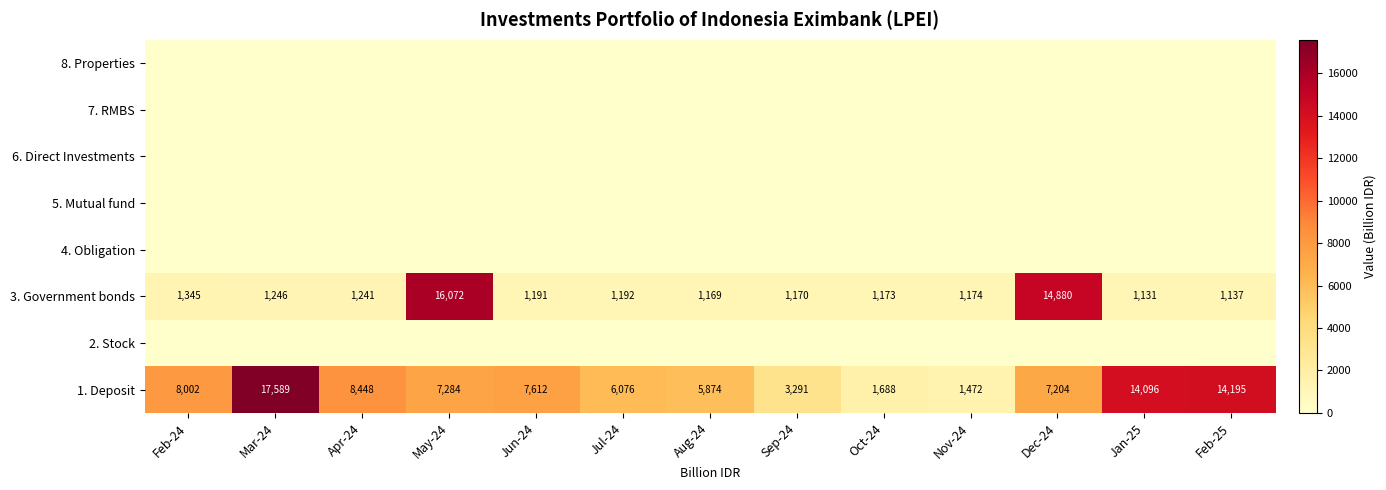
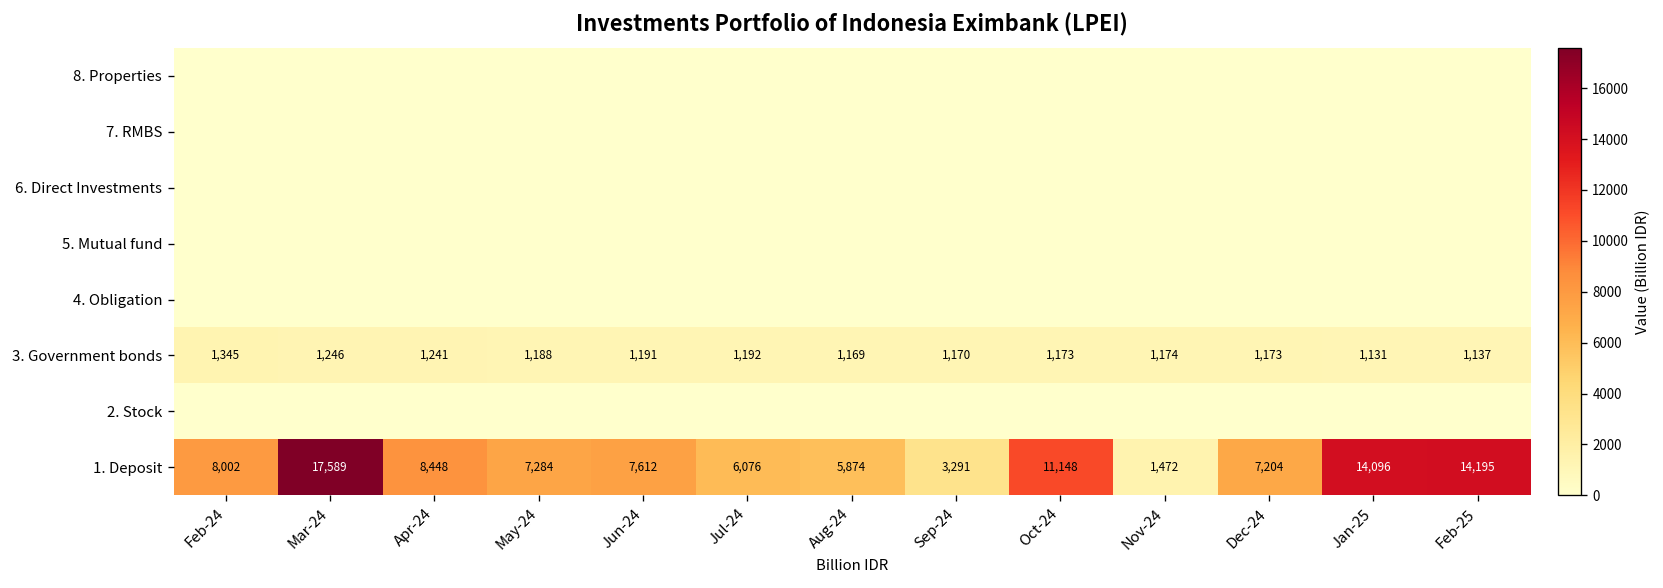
  {
    "3. Government bonds": {
      "Feb-24": "1,345",
      "Mar-24": "1,246",
      "Apr-24": "1,241",
-     "May-24": "16,072",
+     "May-24": "1,188",
      "Jun-24": "1,191",
      "Jul-24": "1,192",
      "Aug-24": "1,169",
      "Sep-24": "1,170",
      "Oct-24": "1,173",
      "Nov-24": "1,174",
-     "Dec-24": "14,880",
+     "Dec-24": "1,173",
      "Jan-25": "1,131",
      "Feb-25": "1,137"
    },
    "1. Deposit": {
      "Feb-24": "8,002",
      "Mar-24": "17,589",
      "Apr-24": "8,448",
      "May-24": "7,284",
      "Jun-24": "7,612",
      "Jul-24": "6,076",
      "Aug-24": "5,874",
      "Sep-24": "3,291",
-     "Oct-24": "1,688",
+     "Oct-24": "11,148",
      "Nov-24": "1,472",
      "Dec-24": "7,204",
      "Jan-25": "14,096",
      "Feb-25": "14,195"
    }
  }
